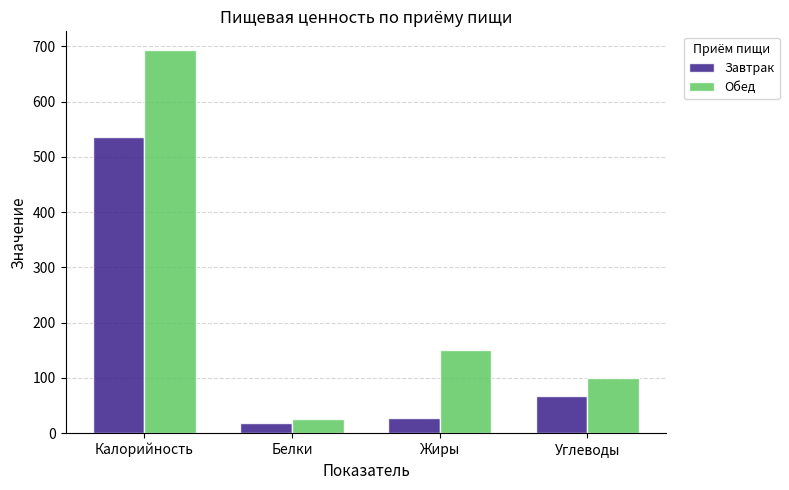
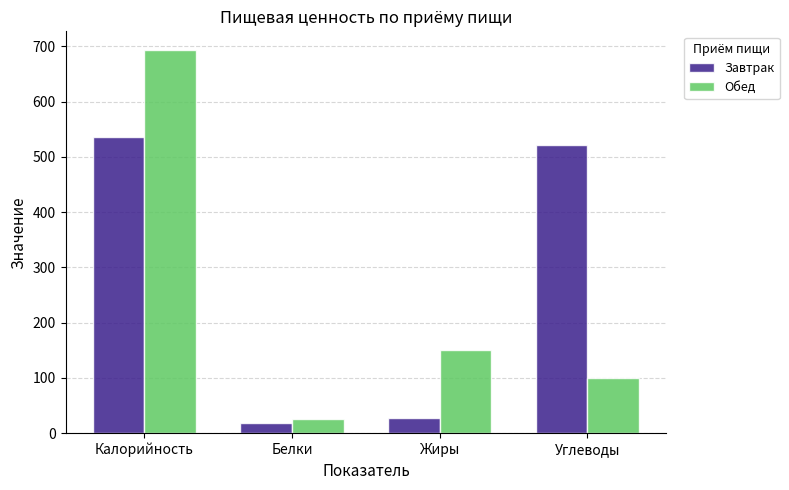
  {
    "Завтрак": {
      "Калорийность": 540,
      "Белки": 20,
      "Жиры": 30,
-     "Углеводы": 70
+     "Углеводы": 520
    },
    "Обед": {
      "Калорийность": 690,
      "Белки": 30,
      "Жиры": 150,
      "Углеводы": 100
    }
  }
